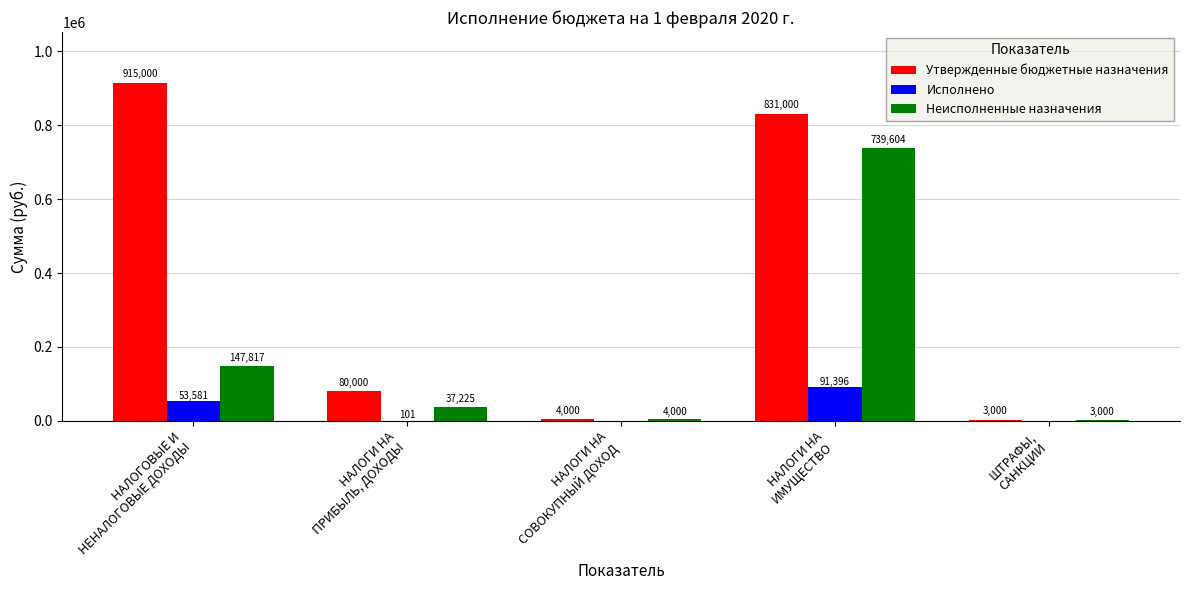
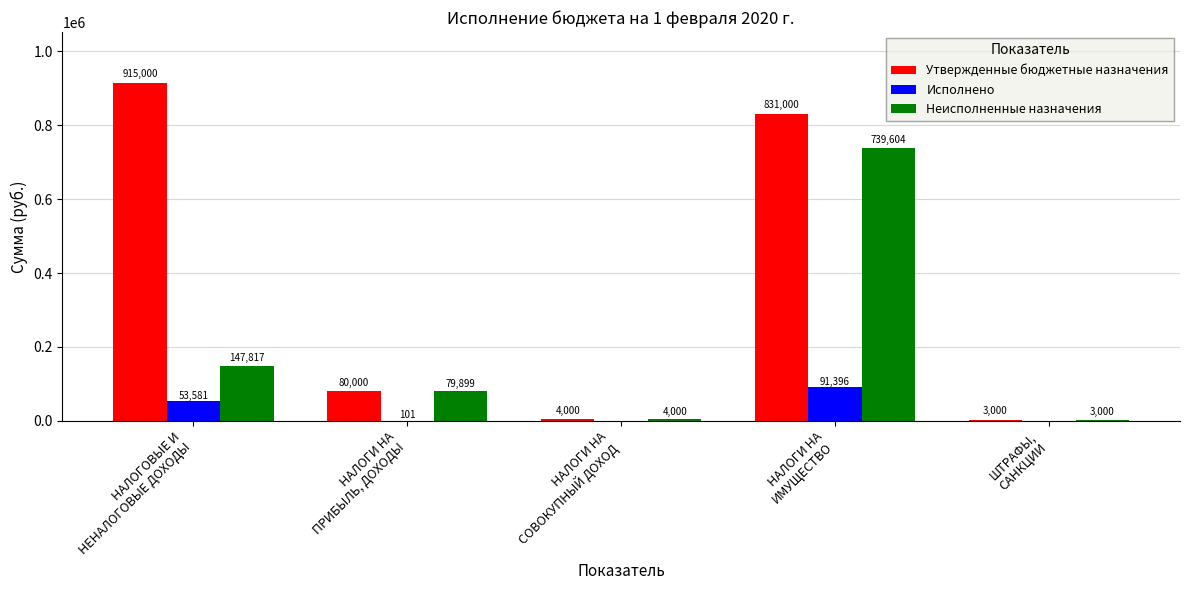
  {
    "Утвержденные бюджетные назначения": {
      "НАЛОГОВЫЕ И НЕНАЛОГОВЫЕ ДОХОДЫ": "915,000",
      "НАЛОГИ НА ПРИБЫЛЬ, ДОХОДЫ": "80,000",
      "НАЛОГИ НА СОВОКУПНЫЙ ДОХОД": "4,000",
      "НАЛОГИ НА ИМУЩЕСТВО": "831,000",
      "ШТРАФЫ, САНКЦИИ": "3,000"
    },
    "Исполнено": {
      "НАЛОГОВЫЕ И НЕНАЛОГОВЫЕ ДОХОДЫ": "53,581",
      "НАЛОГИ НА ПРИБЫЛЬ, ДОХОДЫ": "101",
      "НАЛОГИ НА ИМУЩЕСТВО": "91,396"
    },
    "Неисполненные назначения": {
      "НАЛОГОВЫЕ И НЕНАЛОГОВЫЕ ДОХОДЫ": "147,817",
-     "НАЛОГИ НА ПРИБЫЛЬ, ДОХОДЫ": "37,225",
+     "НАЛОГИ НА ПРИБЫЛЬ, ДОХОДЫ": "79,899",
      "НАЛОГИ НА СОВОКУПНЫЙ ДОХОД": "4,000",
      "НАЛОГИ НА ИМУЩЕСТВО": "739,604",
      "ШТРАФЫ, САНКЦИИ": "3,000"
    }
  }
